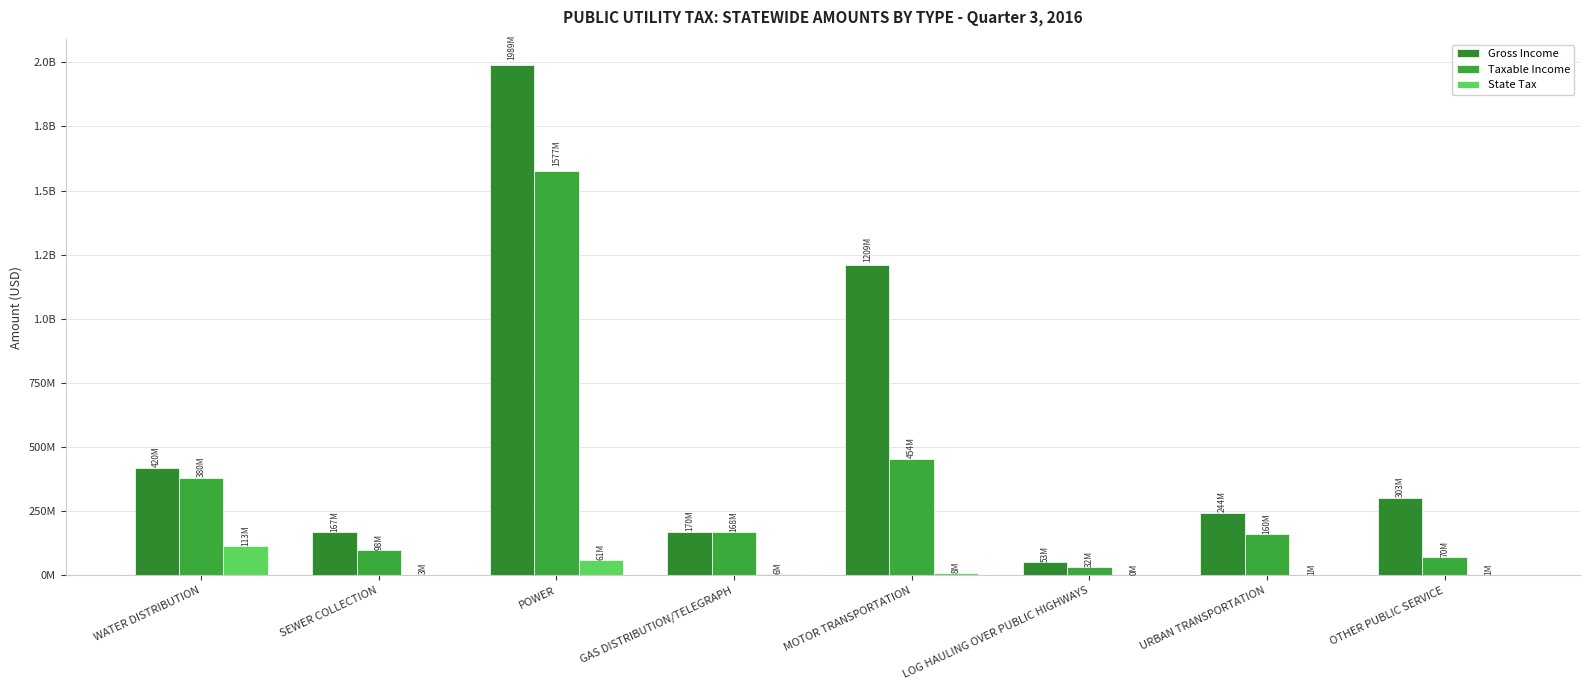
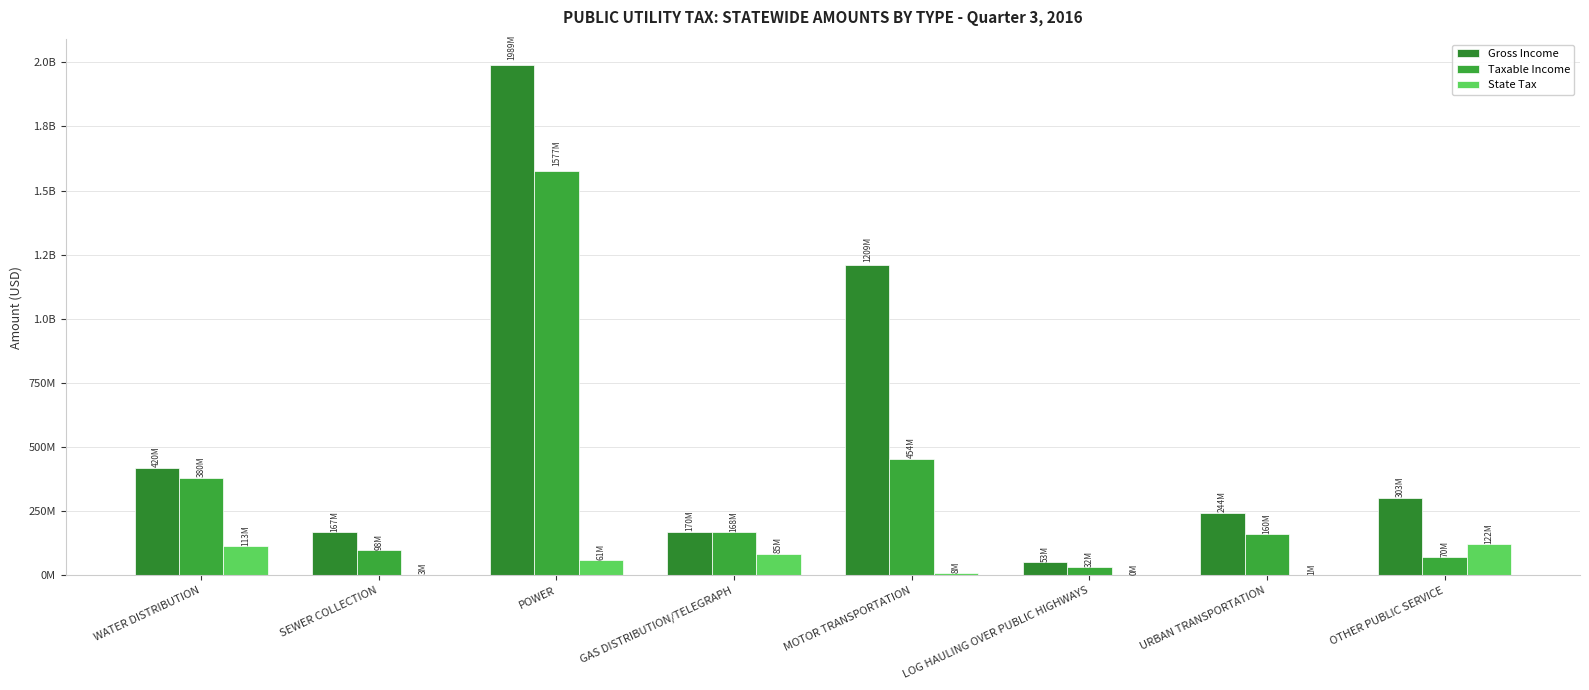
  {
    "State Tax": {
      "POWER": "61M",
-     "GAS DISTRIBUTION/TELEGRAPH": "6M",
+     "GAS DISTRIBUTION/TELEGRAPH": "85M",
      "URBAN TRANSPORTATION": "1M",
-     "OTHER PUBLIC SERVICE": "1M"
+     "OTHER PUBLIC SERVICE": "122M"
    }
  }
